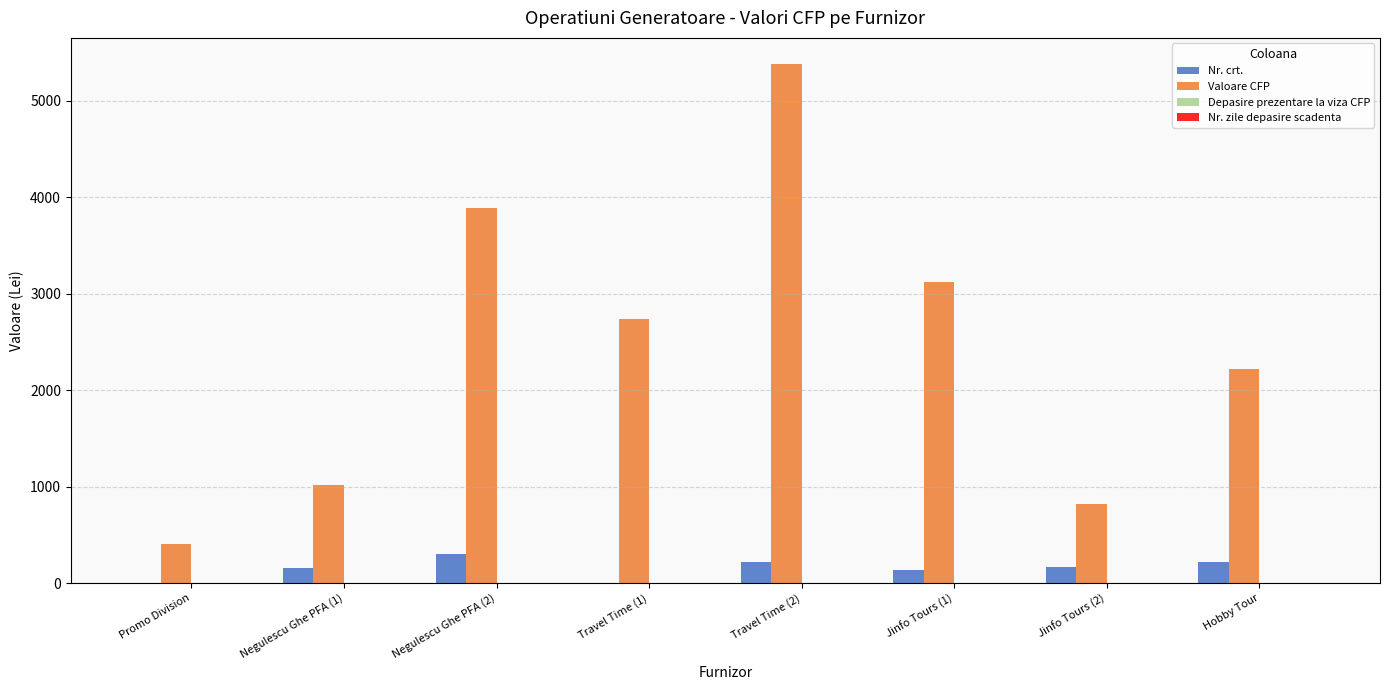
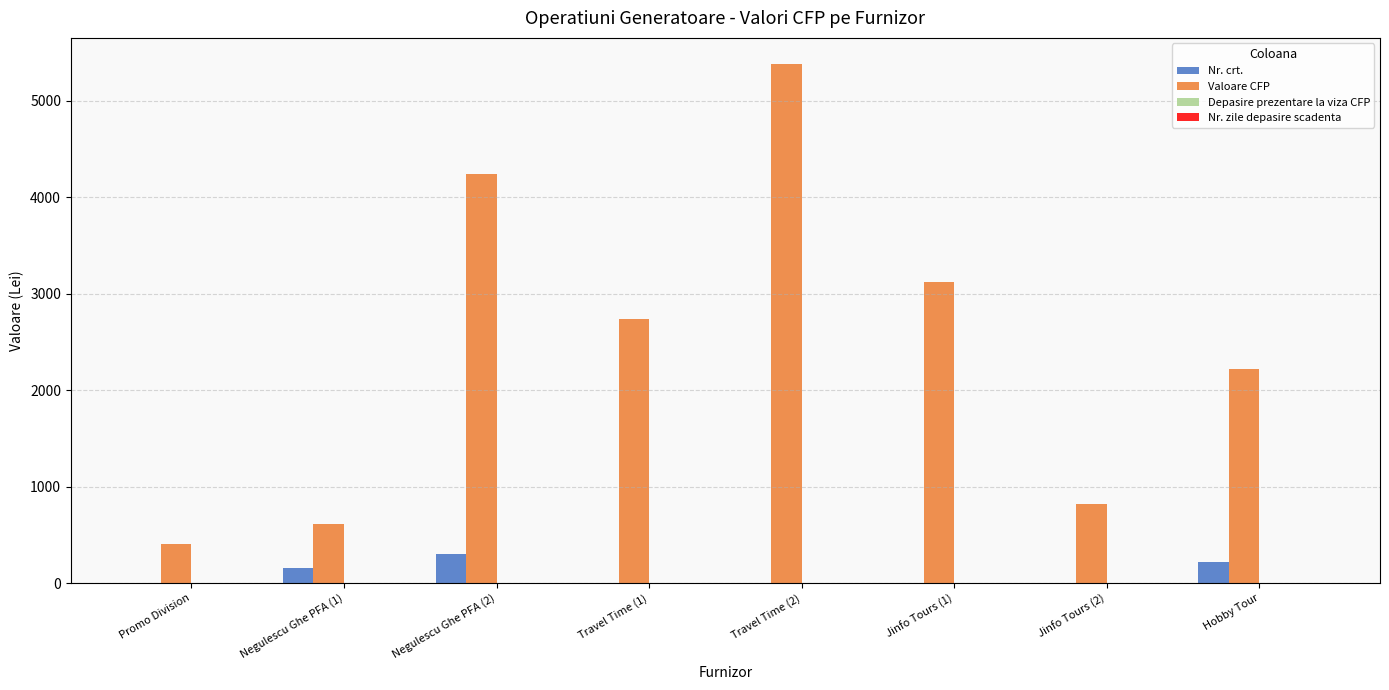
  {
    "Nr. crt.": {
      "Negulescu Ghe PFA (1)": 200,
      "Negulescu Ghe PFA (2)": 300,
-     "Travel Time (2)": 200,
-     "Jinfo Tours (1)": 100,
-     "Jinfo Tours (2)": 200,
+     "Travel Time (2)": 0,
+     "Jinfo Tours (1)": 0,
+     "Jinfo Tours (2)": 0,
      "Hobby Tour": 200
    },
    "Valoare CFP": {
      "Promo Division": 400,
-     "Negulescu Ghe PFA (1)": 1000,
-     "Negulescu Ghe PFA (2)": 3900,
+     "Negulescu Ghe PFA (1)": 600,
+     "Negulescu Ghe PFA (2)": 4200,
      "Travel Time (1)": 2700,
      "Travel Time (2)": 5400,
      "Jinfo Tours (1)": 3100,
      "Jinfo Tours (2)": 800,
      "Hobby Tour": 2200
    },
    "Depasire prezentare la viza CFP": {
      "Promo Division": 0,
      "Negulescu Ghe PFA (1)": 0,
      "Negulescu Ghe PFA (2)": 0,
      "Travel Time (1)": 0,
      "Travel Time (2)": 0,
      "Jinfo Tours (1)": 0,
      "Jinfo Tours (2)": 0,
      "Hobby Tour": 0
    },
    "Nr. zile depasire scadenta": {
      "Promo Division": 0,
      "Negulescu Ghe PFA (1)": 0,
      "Negulescu Ghe PFA (2)": 0,
      "Travel Time (1)": 0,
      "Travel Time (2)": 0,
      "Jinfo Tours (1)": 0,
      "Jinfo Tours (2)": 0,
      "Hobby Tour": 0
    }
  }
